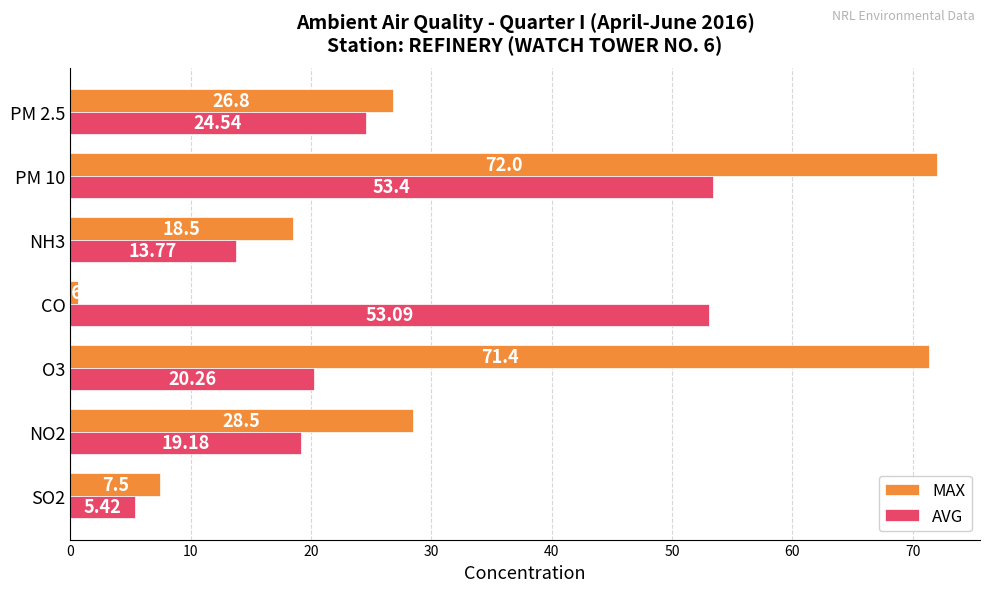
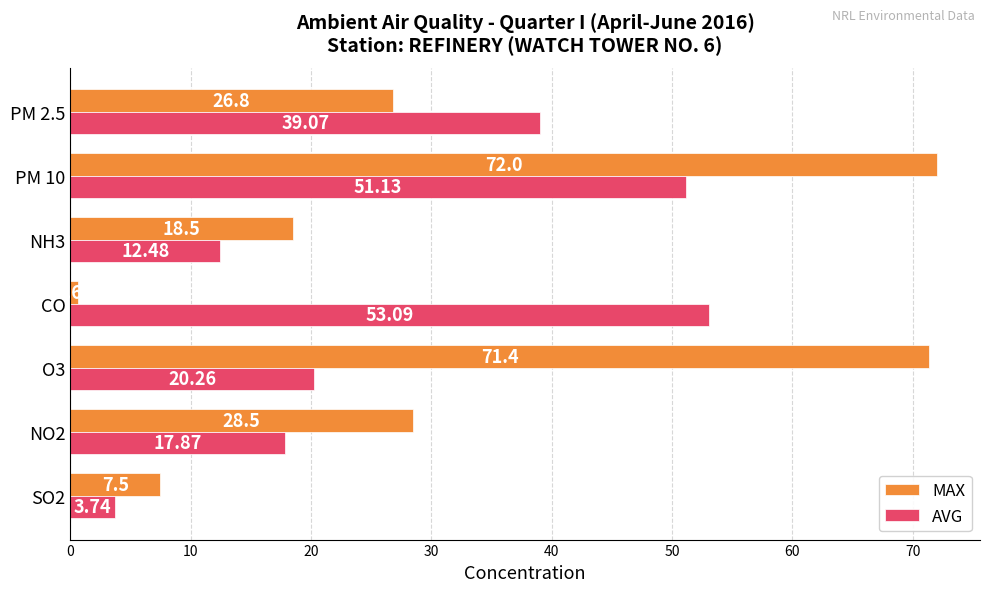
  {
    "MAX": {
      "PM 2.5": 26.8,
      "PM 10": 72.0,
      "NH3": 18.5,
      "O3": 71.4,
      "NO2": 28.5,
      "SO2": 7.5
    },
    "AVG": {
-     "PM 2.5": 24.54,
-     "PM 10": 53.4,
-     "NH3": 13.77,
+     "PM 2.5": 39.07,
+     "PM 10": 51.13,
+     "NH3": 12.48,
      "CO": 53.09,
      "O3": 20.26,
-     "NO2": 19.18,
-     "SO2": 5.42
+     "NO2": 17.87,
+     "SO2": 3.74
    }
  }
